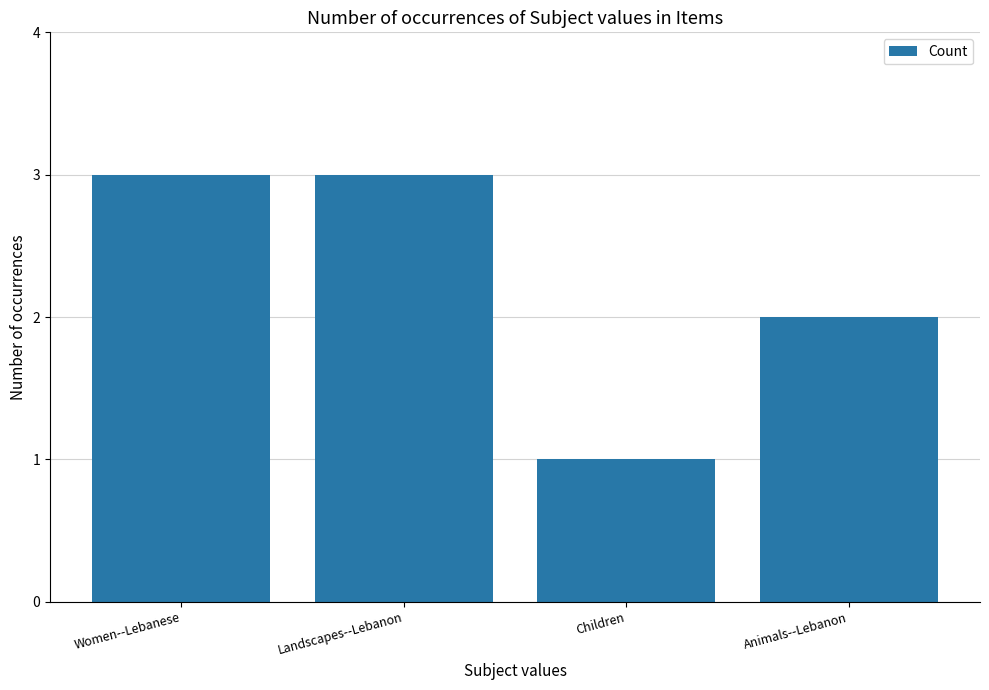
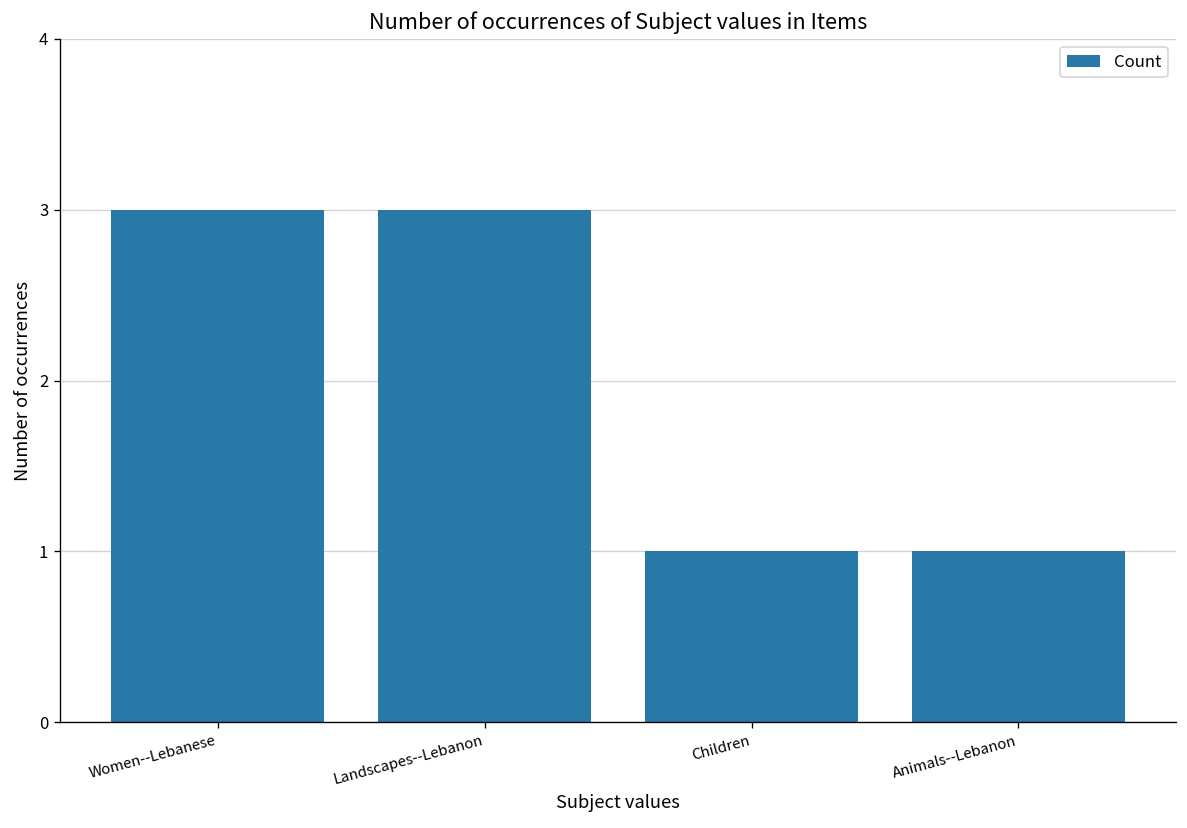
  {
    "Women--Lebanese": 3,
    "Landscapes--Lebanon": 3,
    "Children": 1,
-   "Animals--Lebanon": 2
+   "Animals--Lebanon": 1
  }
